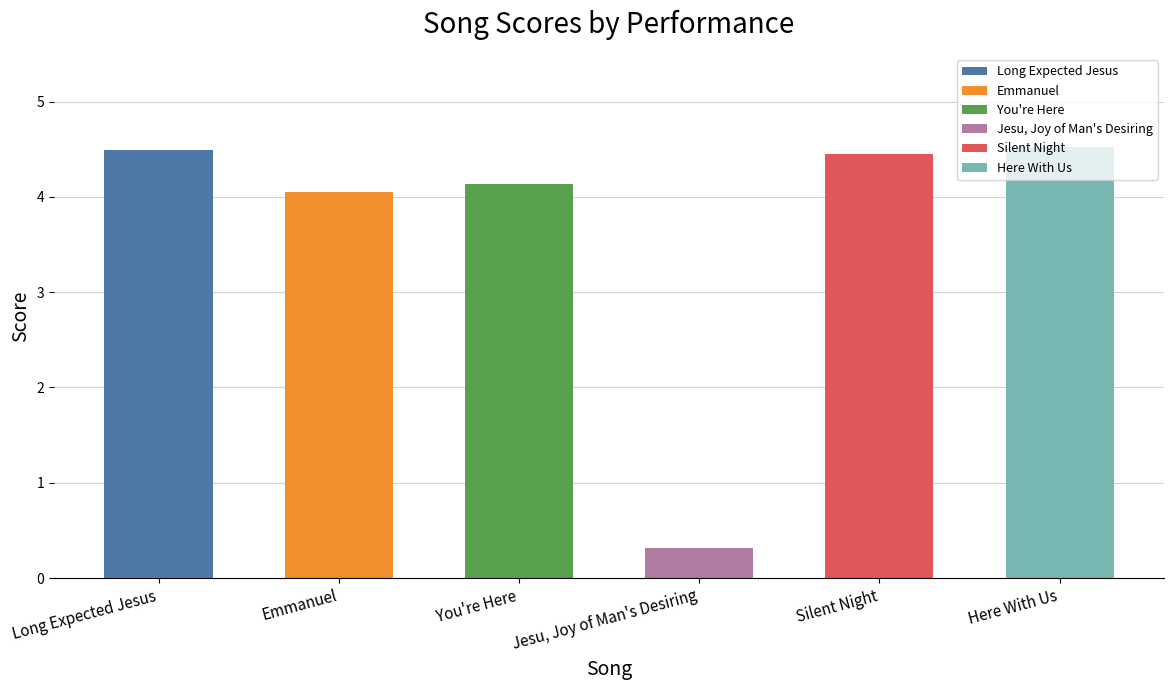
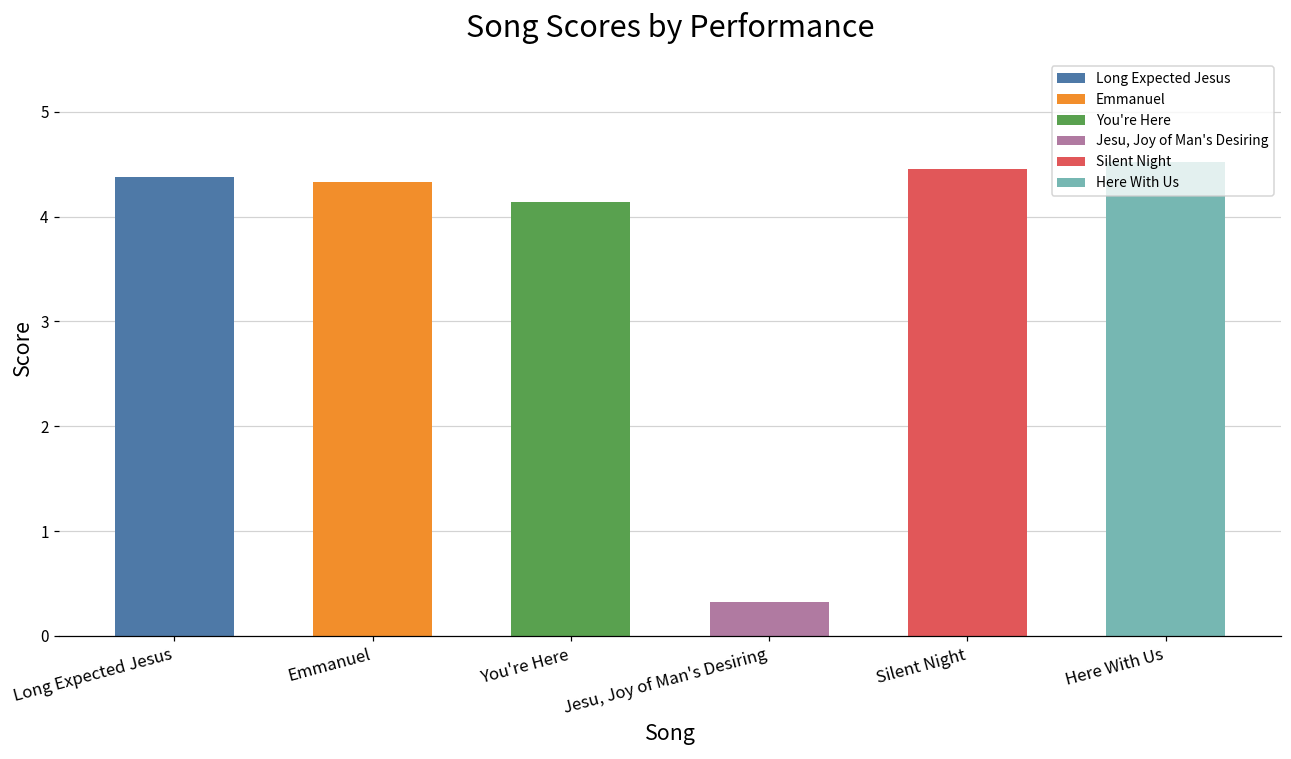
  {
-   "Long Expected Jesus": 4.5,
-   "Emmanuel": 4.1,
+   "Long Expected Jesus": 4.4,
+   "Emmanuel": 4.3,
    "You're Here": 4.1,
    "Jesu, Joy of Man's Desiring": 0.3,
    "Silent Night": 4.5
  }
